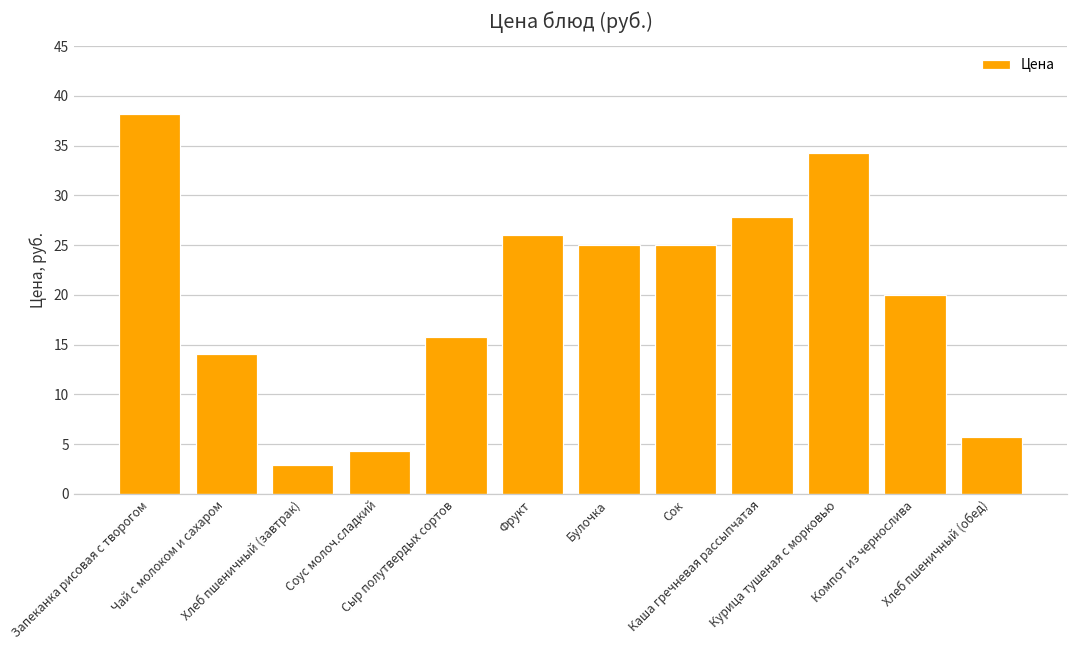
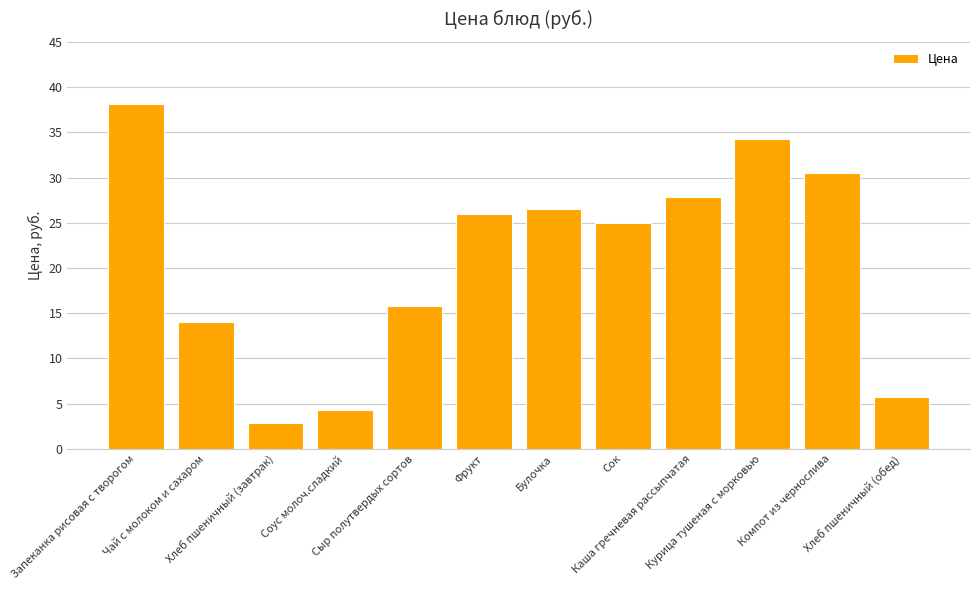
  {
    "Запеканка рисовая с творогом": 38,
    "Чай с молоком и сахаром": 14,
    "Хлеб пшеничный (завтрак)": 3,
    "Соус молоч.сладкий": 4,
    "Сыр полутвердых сортов": 16,
    "Фрукт": 26,
-   "Булочка": 25,
+   "Булочка": 27,
    "Сок": 25,
    "Каша гречневая рассыпчатая": 28,
    "Курица тушеная с морковью": 34,
-   "Компот из чернослива": 20,
+   "Компот из чернослива": 31,
    "Хлеб пшеничный (обед)": 6
  }
